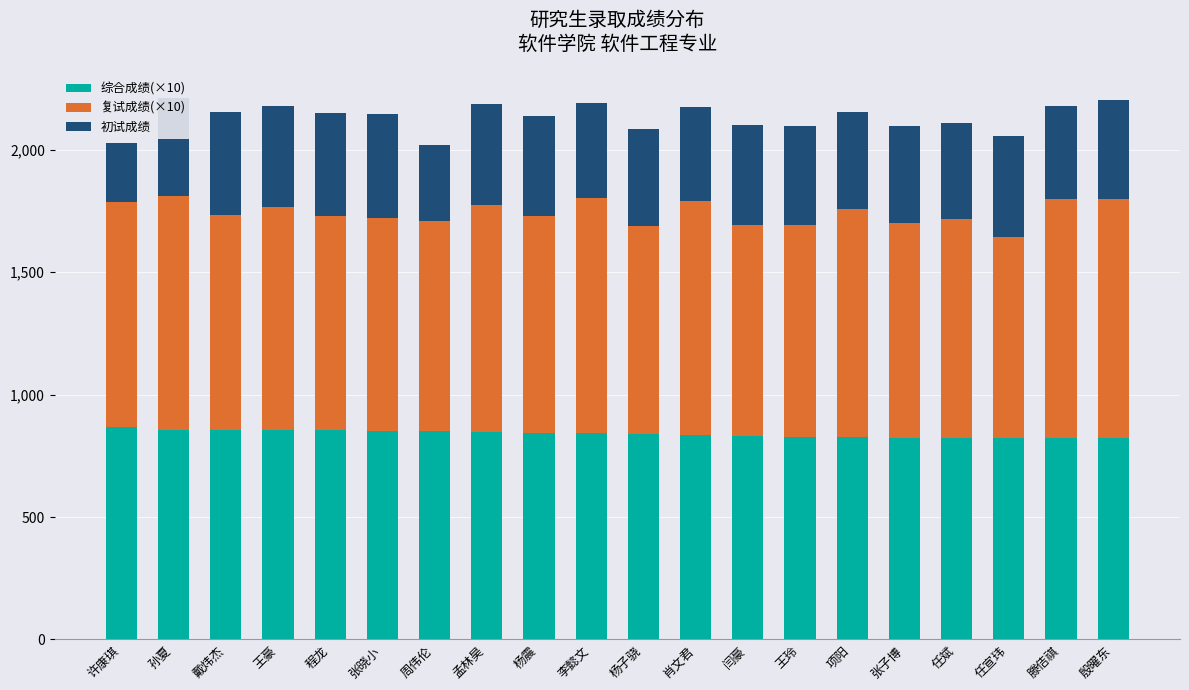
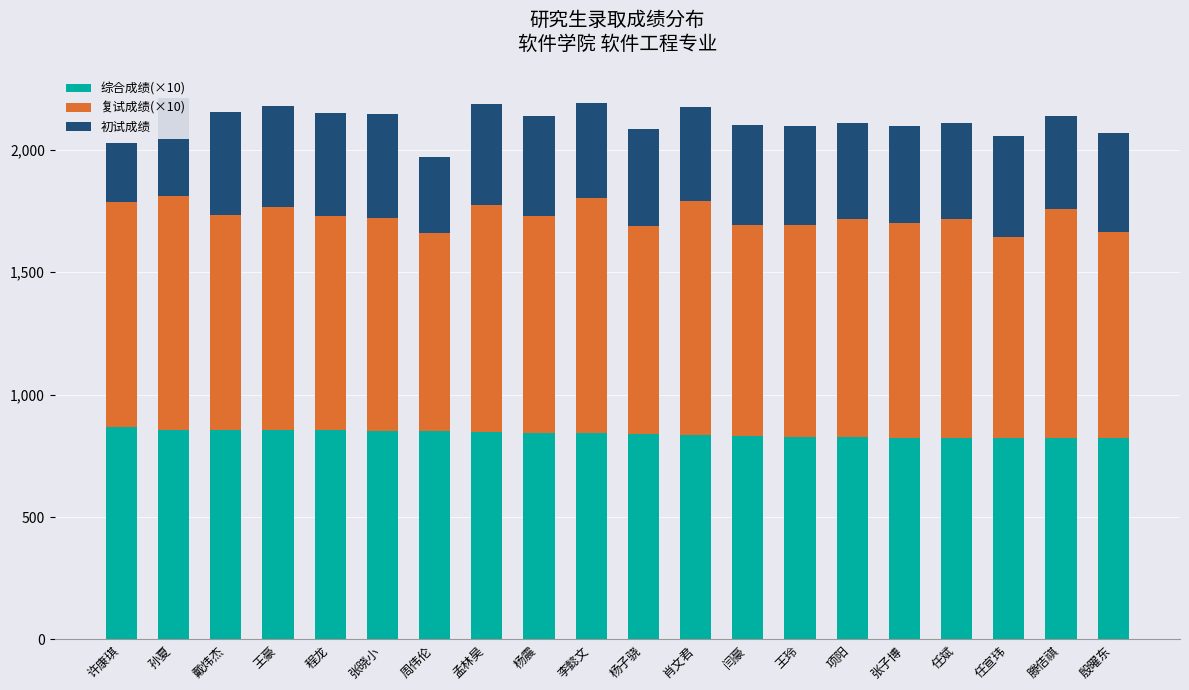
  {
    "综合成绩(×10)": {
      "许康琪": 870,
      "孙夏": 860,
      "戴炜杰": 860,
      "王豪": 850,
      "程龙": 850,
      "张晓小": 850,
      "周伟伦": 850,
      "孟林昊": 850,
      "杨震": 840,
      "李懿文": 840,
      "杨子骁": 840,
      "肖文君": 840,
      "闫豪": 830,
      "王玲": 830,
      "项阳": 830,
      "张子博": 820,
      "任斌": 820,
      "任宣玮": 820,
      "滕佶祺": 820,
      "殷曜东": 820
    },
    "复试成绩(×10)": {
      "许康琪": 920,
      "孙夏": 950,
      "戴炜杰": 880,
      "王豪": 910,
      "程龙": 880,
      "张晓小": 870,
-     "周伟伦": 860,
+     "周伟伦": 810,
      "孟林昊": 930,
      "杨震": 880,
      "李懿文": 960,
      "杨子骁": 850,
      "肖文君": 960,
      "闫豪": 860,
      "王玲": 870,
-     "项阳": 930,
+     "项阳": 890,
      "张子博": 880,
      "任斌": 900,
      "任宣玮": 820,
-     "滕佶祺": 980,
-     "殷曜东": 980
+     "滕佶祺": 940,
+     "殷曜东": 840
    },
    "初试成绩": {
      "许康琪": 240,
      "戴炜杰": 420,
      "王豪": 410,
      "程龙": 420,
      "张晓小": 420,
      "周伟伦": 310,
      "孟林昊": 410,
      "杨震": 410,
      "李懿文": 390,
      "杨子骁": 400,
      "肖文君": 390,
      "闫豪": 410,
      "王玲": 400,
      "项阳": 400,
      "张子博": 400,
      "任斌": 390,
      "任宣玮": 410,
      "滕佶祺": 380,
      "殷曜东": 410
    }
  }
